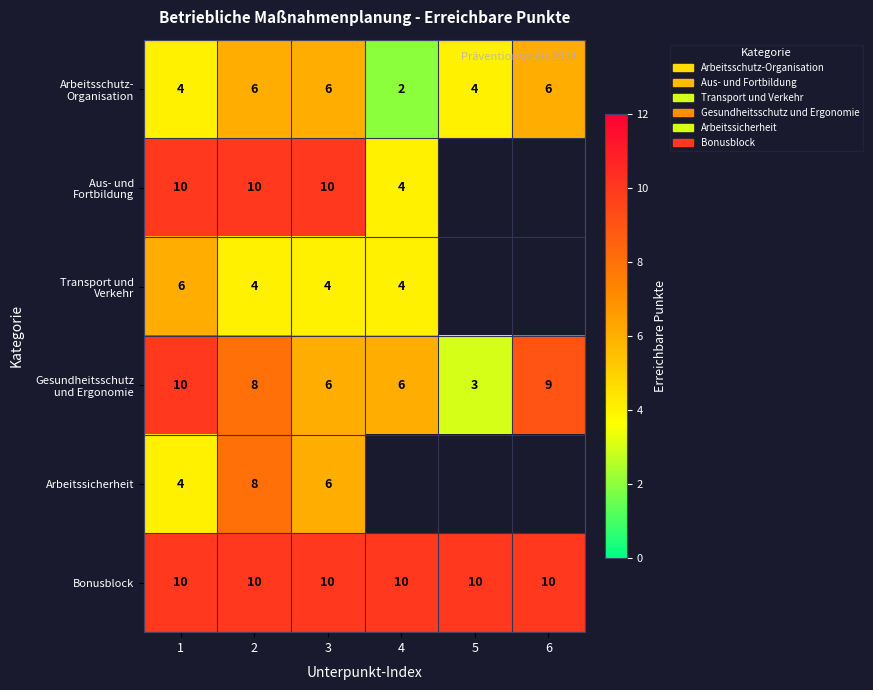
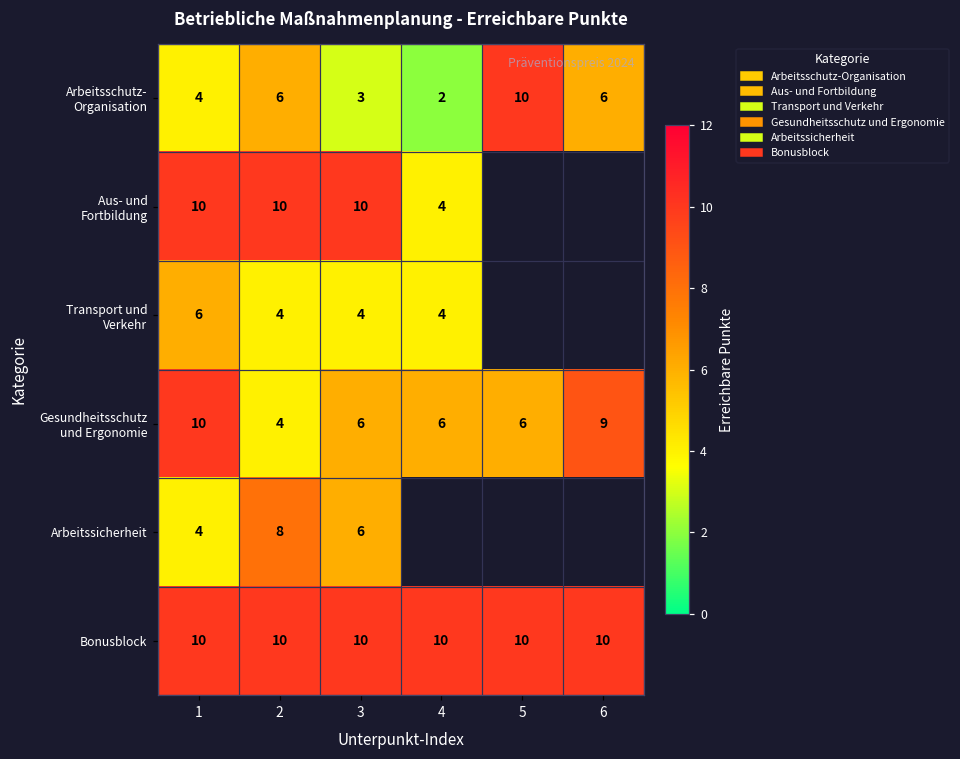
  {
    "Arbeitsschutz- Organisation": {
      "1": 4,
      "2": 6,
-     "3": 6,
+     "3": 3,
      "4": 2,
-     "5": 4
+     "5": 10
    },
    "Aus- und Fortbildung": {
      "1": 10,
      "2": 10,
      "3": 10,
      "4": 4
    },
    "Transport und Verkehr": {
      "1": 6,
      "2": 4,
      "3": 4,
      "4": 4
    },
    "Gesundheitsschutz und Ergonomie": {
      "1": 10,
-     "2": 8,
+     "2": 4,
      "3": 6,
      "4": 6,
-     "5": 3,
+     "5": 6,
      "6": 9
    },
    "Arbeitssicherheit": {
      "1": 4,
      "2": 8,
      "3": 6
    },
    "Bonusblock": {
      "1": 10,
      "2": 10,
      "3": 10,
      "4": 10,
      "5": 10,
      "6": 10
    }
  }
